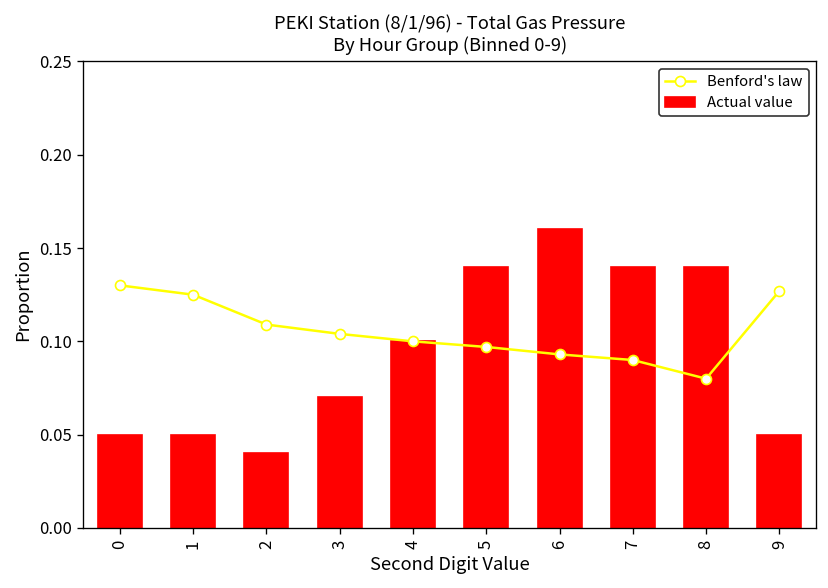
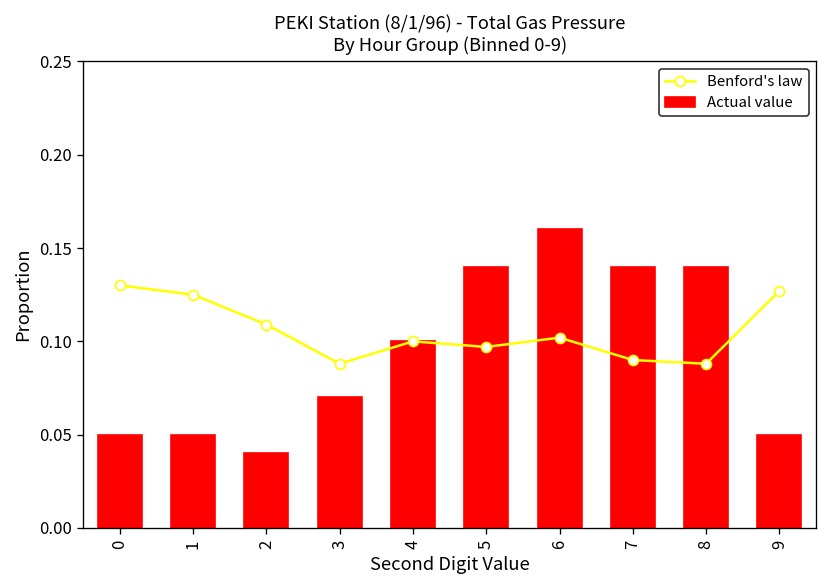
  {
    "Benford's law": {
      "0": 0.130,
      "1": 0.125,
      "2": 0.109,
-     "3": 0.104,
+     "3": 0.088,
      "4": 0.100,
      "5": 0.097,
-     "6": 0.093,
+     "6": 0.102,
      "7": 0.090,
-     "8": 0.080,
+     "8": 0.088,
      "9": 0.127
    },
    "Actual value": {
      "0": 0.050,
      "1": 0.050,
      "2": 0.040,
      "3": 0.070,
      "4": 0.100,
      "5": 0.140,
      "6": 0.160,
      "7": 0.140,
      "8": 0.140,
      "9": 0.050
    }
  }
